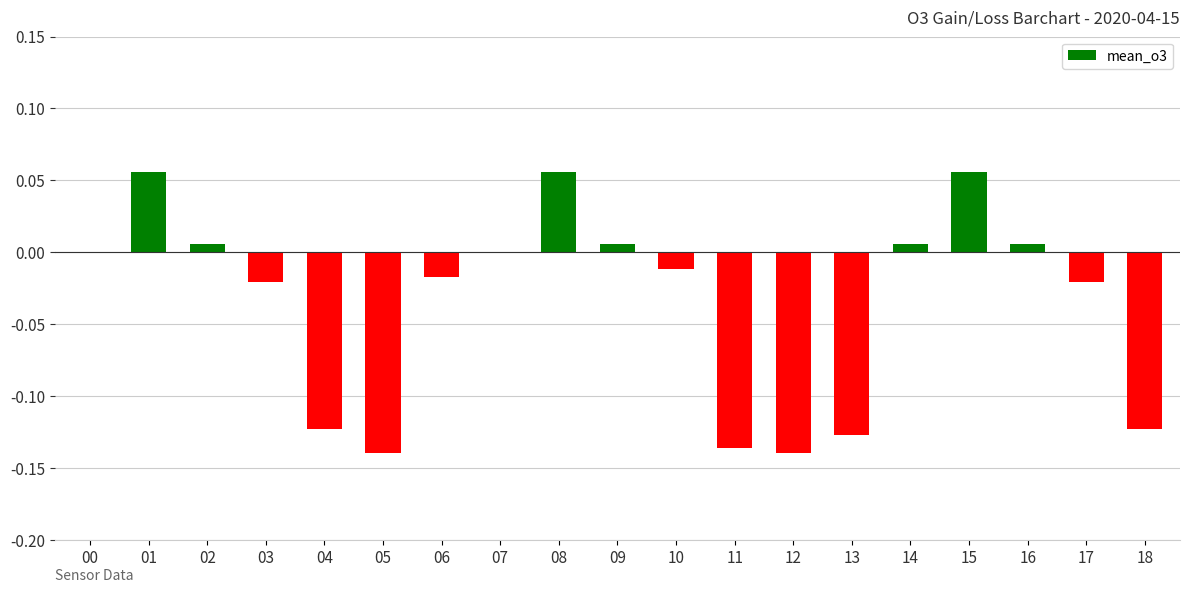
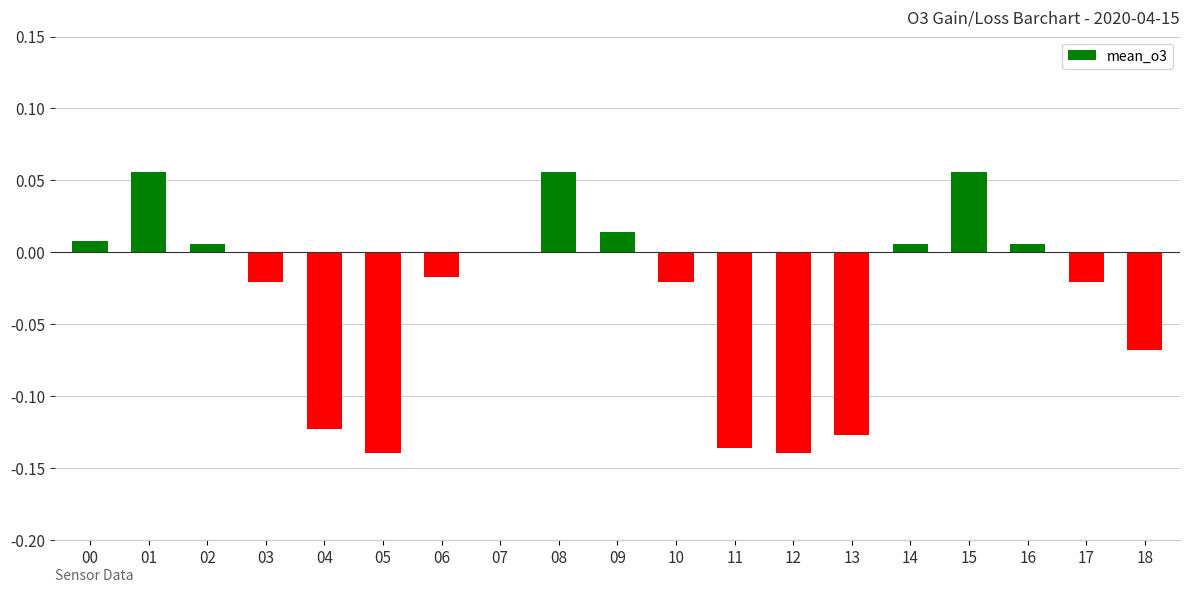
  {
-   "00": 0.000,
+   "00": 0.008,
    "01": 0.056,
    "02": 0.006,
    "03": -0.021,
    "04": -0.123,
    "05": -0.140,
    "06": -0.017,
    "07": 0.000,
    "08": 0.056,
-   "09": 0.006,
-   "10": -0.012,
+   "09": 0.014,
+   "10": -0.021,
    "11": -0.136,
    "12": -0.140,
    "13": -0.127,
    "14": 0.006,
    "15": 0.056,
    "16": 0.006,
    "17": -0.021,
-   "18": -0.123
+   "18": -0.068
  }
